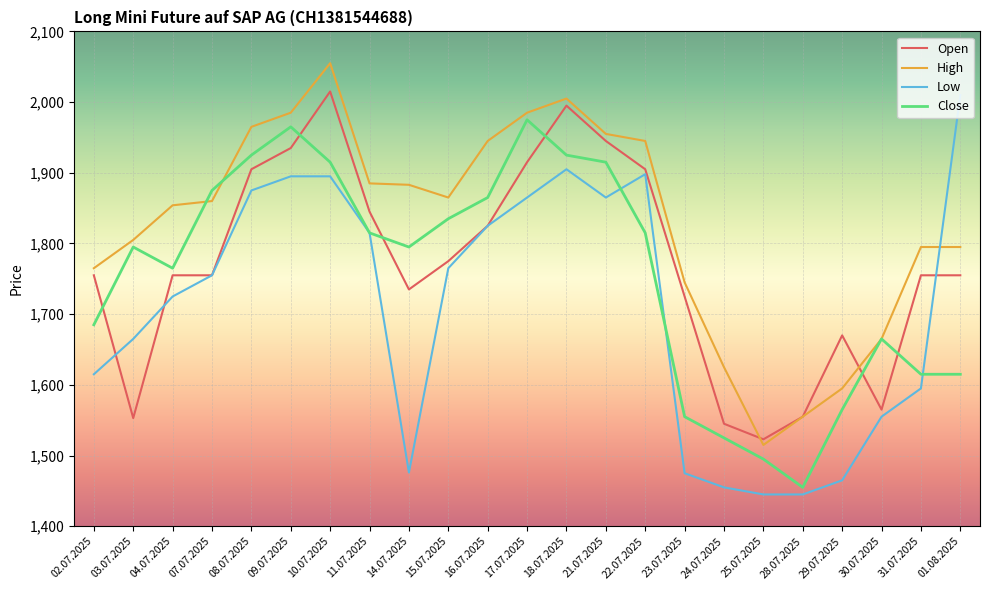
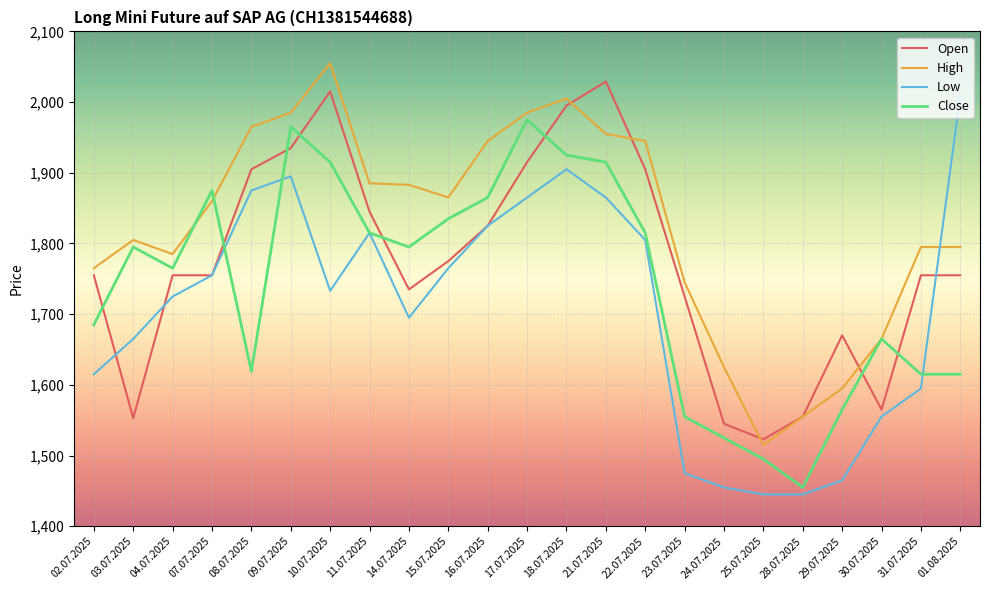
  {
    "Open": {
      "02.07.2025": "1,760",
      "03.07.2025": "1,550",
      "04.07.2025": "1,760",
      "08.07.2025": "1,910",
      "09.07.2025": "1,940",
      "10.07.2025": "2,020",
      "11.07.2025": "1,850",
      "14.07.2025": "1,740",
      "15.07.2025": "1,780",
      "17.07.2025": "1,920",
      "18.07.2025": "2,000",
-     "21.07.2025": "1,950",
+     "21.07.2025": "2,030",
      "22.07.2025": "1,910",
      "23.07.2025": "1,730",
      "24.07.2025": "1,550",
      "25.07.2025": "1,520",
      "29.07.2025": "1,670",
      "30.07.2025": "1,570",
      "31.07.2025": "1,760",
      "01.08.2025": "1,760"
    },
    "High": {
      "02.07.2025": "1,770",
      "03.07.2025": "1,810",
-     "04.07.2025": "1,850",
+     "04.07.2025": "1,790",
      "07.07.2025": "1,860",
      "08.07.2025": "1,970",
      "09.07.2025": "1,990",
      "10.07.2025": "2,060",
      "11.07.2025": "1,890",
      "14.07.2025": "1,880",
      "15.07.2025": "1,870",
      "16.07.2025": "1,950",
      "17.07.2025": "1,990",
      "18.07.2025": "2,010",
      "21.07.2025": "1,960",
      "22.07.2025": "1,950",
      "23.07.2025": "1,750",
      "24.07.2025": "1,630",
      "25.07.2025": "1,520",
      "29.07.2025": "1,600",
      "31.07.2025": "1,800",
      "01.08.2025": "1,800"
    },
    "Low": {
      "02.07.2025": "1,620",
      "03.07.2025": "1,670",
      "04.07.2025": "1,730",
      "08.07.2025": "1,880",
      "09.07.2025": "1,900",
-     "10.07.2025": "1,900",
-     "14.07.2025": "1,480",
+     "10.07.2025": "1,730",
+     "14.07.2025": "1,700",
      "15.07.2025": "1,770",
      "17.07.2025": "1,870",
      "18.07.2025": "1,910",
      "21.07.2025": "1,870",
-     "22.07.2025": "1,900",
+     "22.07.2025": "1,810",
      "23.07.2025": "1,480",
      "24.07.2025": "1,460",
      "25.07.2025": "1,450",
      "28.07.2025": "1,450",
      "29.07.2025": "1,470",
      "30.07.2025": "1,560",
      "31.07.2025": "1,600"
    },
    "Close": {
      "02.07.2025": "1,690",
      "03.07.2025": "1,800",
      "04.07.2025": "1,770",
      "07.07.2025": "1,880",
-     "08.07.2025": "1,930",
+     "08.07.2025": "1,620",
      "09.07.2025": "1,970",
      "10.07.2025": "1,920",
      "14.07.2025": "1,800",
      "15.07.2025": "1,840",
      "16.07.2025": "1,870",
      "17.07.2025": "1,980",
      "18.07.2025": "1,930",
      "21.07.2025": "1,920",
      "22.07.2025": "1,820",
      "23.07.2025": "1,560",
      "24.07.2025": "1,530",
      "25.07.2025": "1,500",
      "28.07.2025": "1,460",
      "29.07.2025": "1,570",
      "31.07.2025": "1,620",
      "01.08.2025": "1,620"
    }
  }
